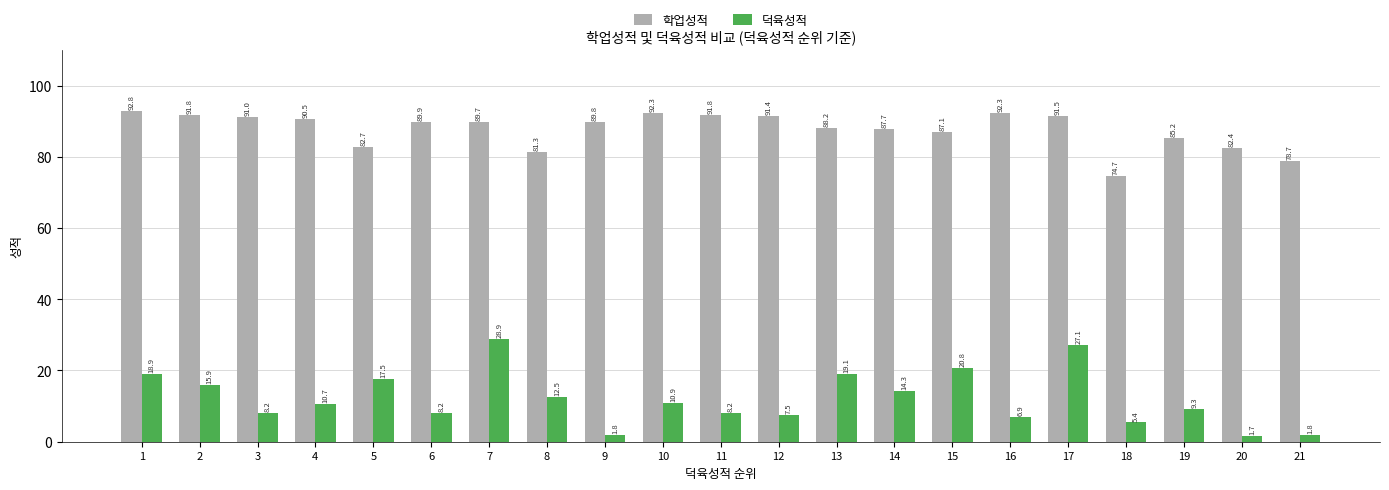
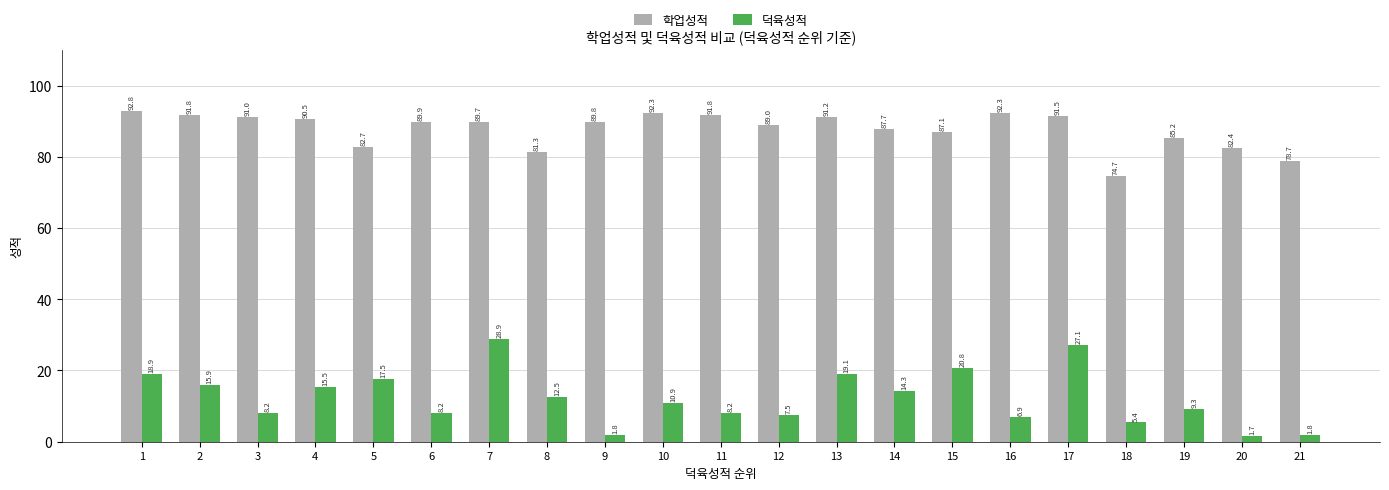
  {
    "학업성적": {
      "1": 92.8,
      "2": 91.8,
      "3": 91.0,
      "4": 90.5,
      "5": 82.7,
      "6": 89.9,
      "7": 89.7,
      "8": 81.3,
      "9": 89.8,
      "10": 92.3,
      "11": 91.8,
-     "12": 91.4,
-     "13": 88.2,
+     "12": 89.0,
+     "13": 91.2,
      "14": 87.7,
      "15": 87.1,
      "16": 92.3,
      "17": 91.5,
      "18": 74.7,
      "19": 85.2,
      "20": 82.4,
      "21": 78.7
    },
    "덕육성적": {
      "1": 18.9,
      "2": 15.9,
      "3": 8.2,
-     "4": 10.7,
+     "4": 15.5,
      "5": 17.5,
      "6": 8.2,
      "7": 28.9,
      "8": 12.5,
      "9": 1.8,
      "10": 10.9,
      "11": 8.2,
      "12": 7.5,
      "13": 19.1,
      "14": 14.3,
      "15": 20.8,
      "16": 6.9,
      "17": 27.1,
      "18": 5.4,
      "19": 9.3,
      "20": 1.7,
      "21": 1.8
    }
  }
